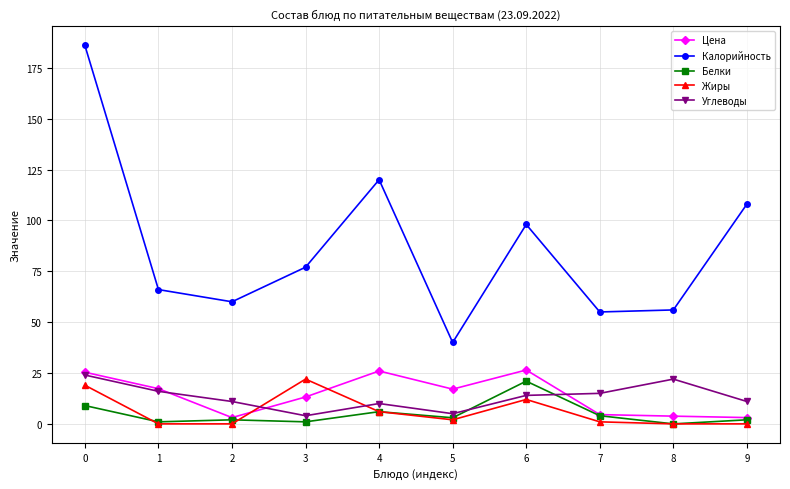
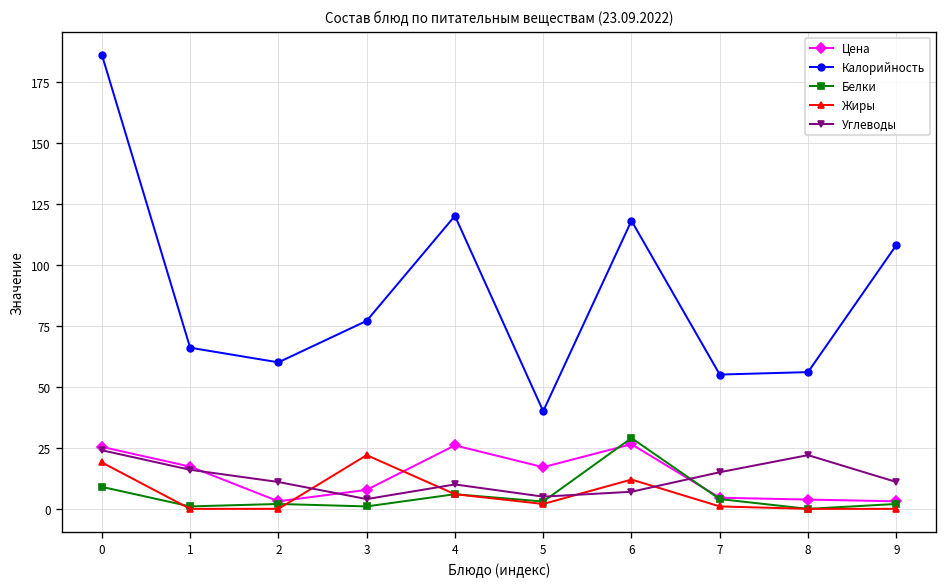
  {
    "Цена": {
      "0": 25,
      "1": 17,
-     "3": 13,
+     "3": 8,
      "4": 26,
      "5": 17,
      "6": 26,
      "8": 4
    },
    "Калорийность": {
      "0": 186,
      "1": 66,
      "2": 60,
      "3": 77,
      "4": 120,
      "5": 40,
-     "6": 98,
+     "6": 118,
      "7": 55,
      "8": 56,
      "9": 108
    },
    "Белки": {
      "0": 9,
      "3": 1,
-     "6": 21
+     "6": 29
    },
    "Жиры": {
      "0": 19,
      "2": 0,
      "3": 22,
      "6": 12,
      "7": 1,
      "9": 0
    },
    "Углеводы": {
      "0": 24,
      "1": 16,
      "2": 11,
      "3": 4,
      "4": 10,
      "5": 5,
-     "6": 14,
+     "6": 7,
      "7": 15,
      "8": 22,
      "9": 11
    }
  }
